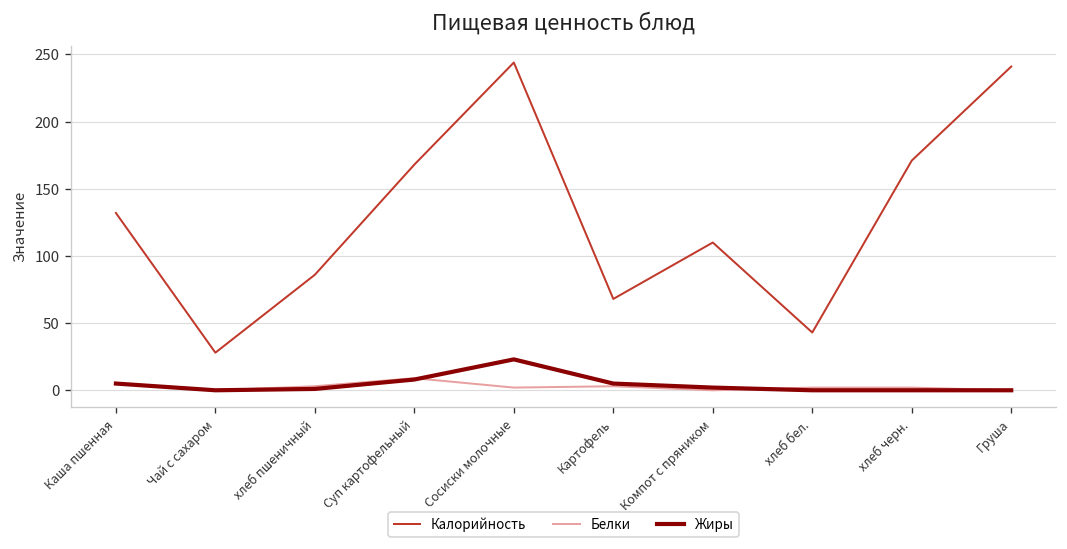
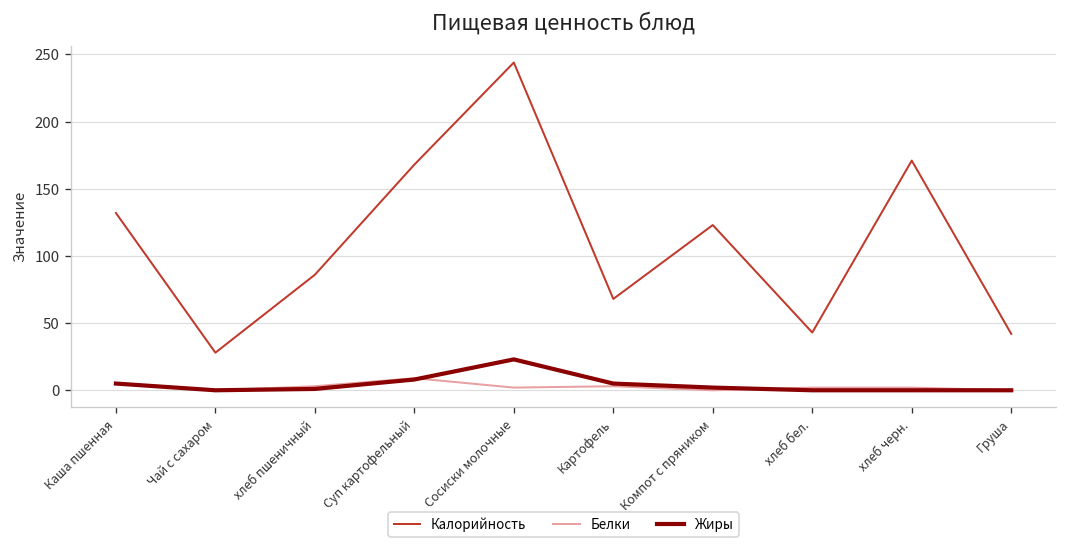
  {
    "Калорийность": {
      "Каша пшенная": 132,
      "Чай с сахаром": 28,
      "хлеб пшеничный": 86,
      "Суп картофельный": 168,
      "Сосиски молочные": 244,
      "Картофель": 68,
-     "Компот с пряником": 110,
+     "Компот с пряником": 123,
      "хлеб бел.": 43,
      "хлеб черн.": 171,
-     "Груша": 241
+     "Груша": 42
    },
    "Белки": {
      "Сосиски молочные": 2
    },
    "Жиры": {
      "Сосиски молочные": 23
    }
  }
